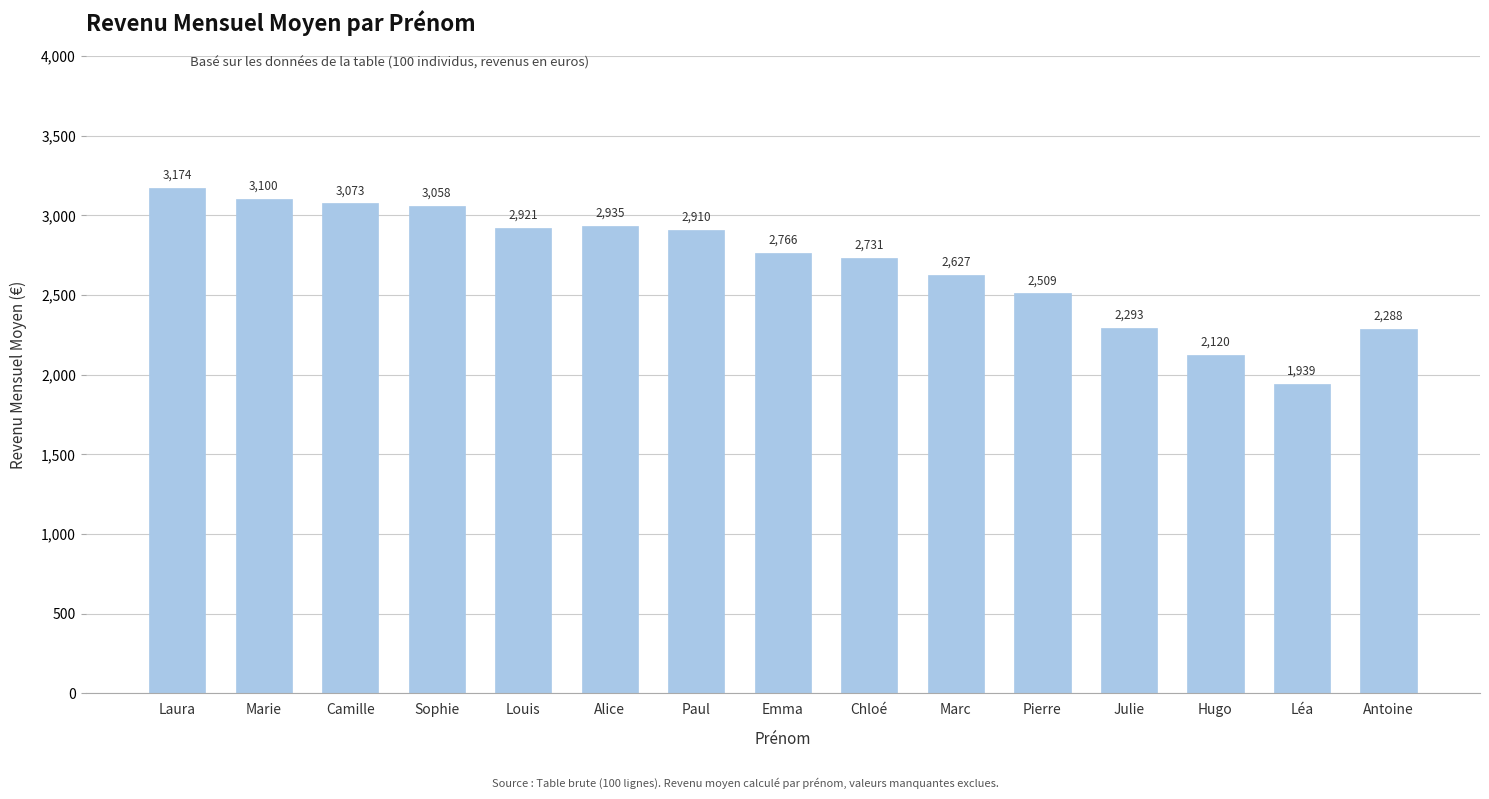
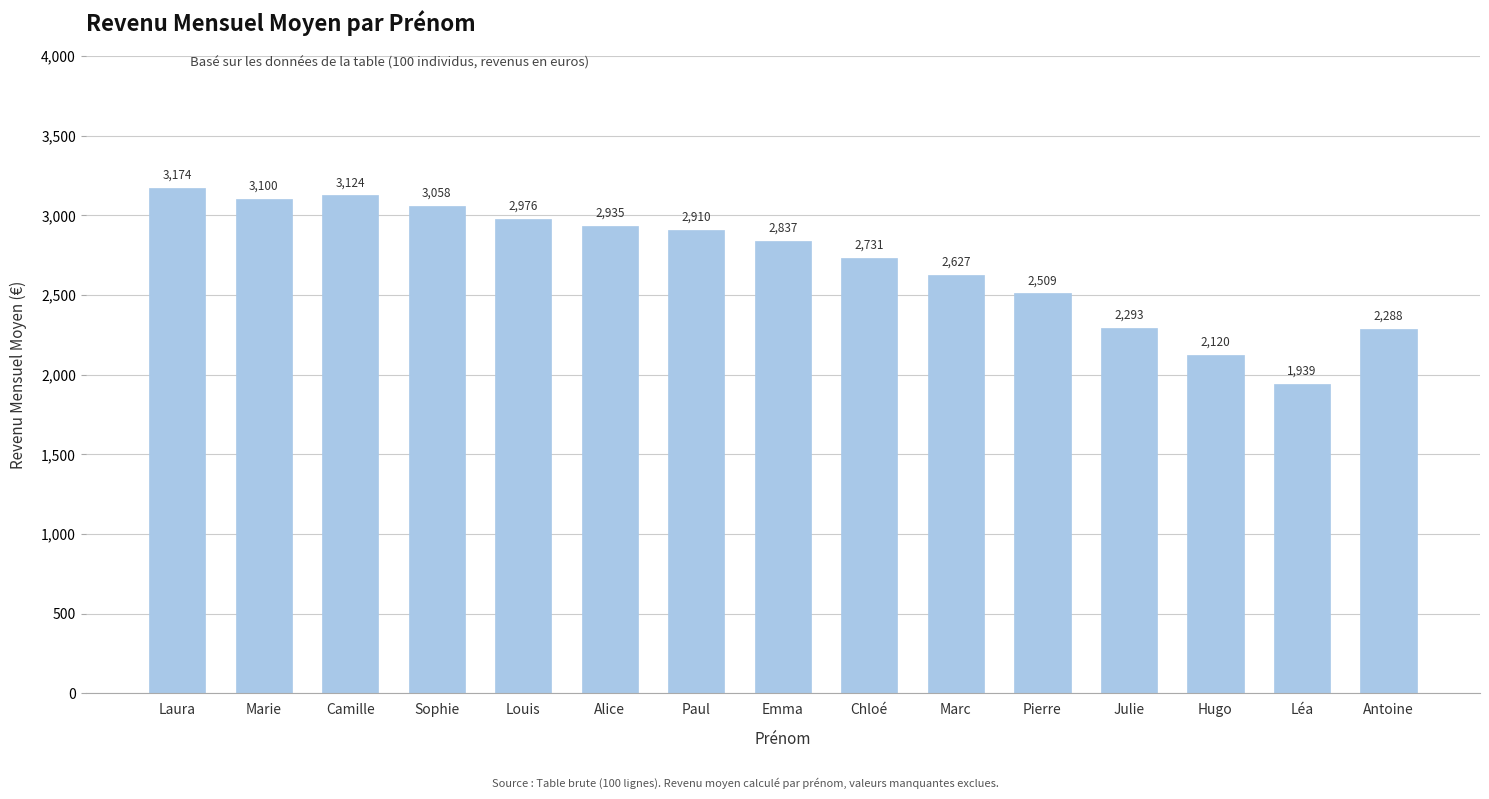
  {
    "Laura": "3,174",
    "Marie": "3,100",
-   "Camille": "3,073",
+   "Camille": "3,124",
    "Sophie": "3,058",
-   "Louis": "2,921",
+   "Louis": "2,976",
    "Alice": "2,935",
    "Paul": "2,910",
-   "Emma": "2,766",
+   "Emma": "2,837",
    "Chloé": "2,731",
    "Marc": "2,627",
    "Pierre": "2,509",
    "Julie": "2,293",
    "Hugo": "2,120",
    "Léa": "1,939",
    "Antoine": "2,288"
  }
